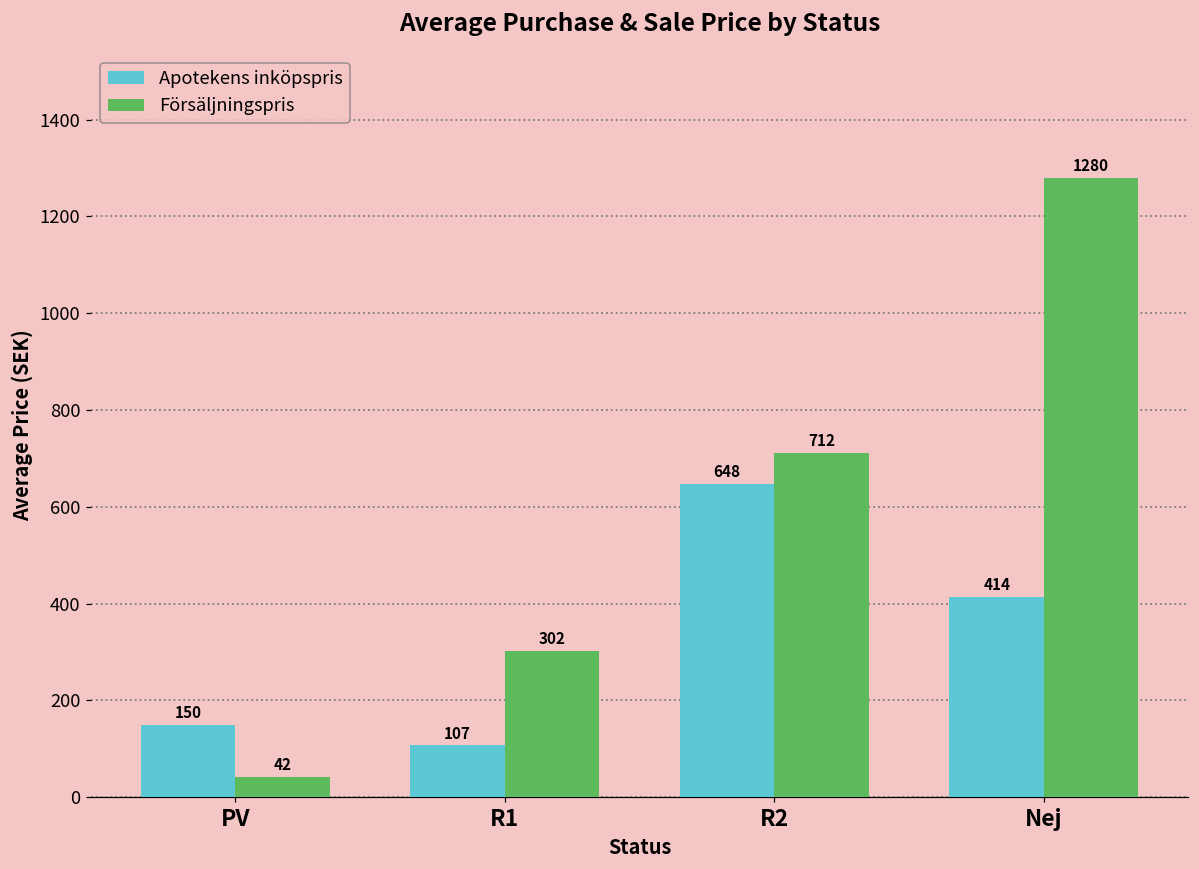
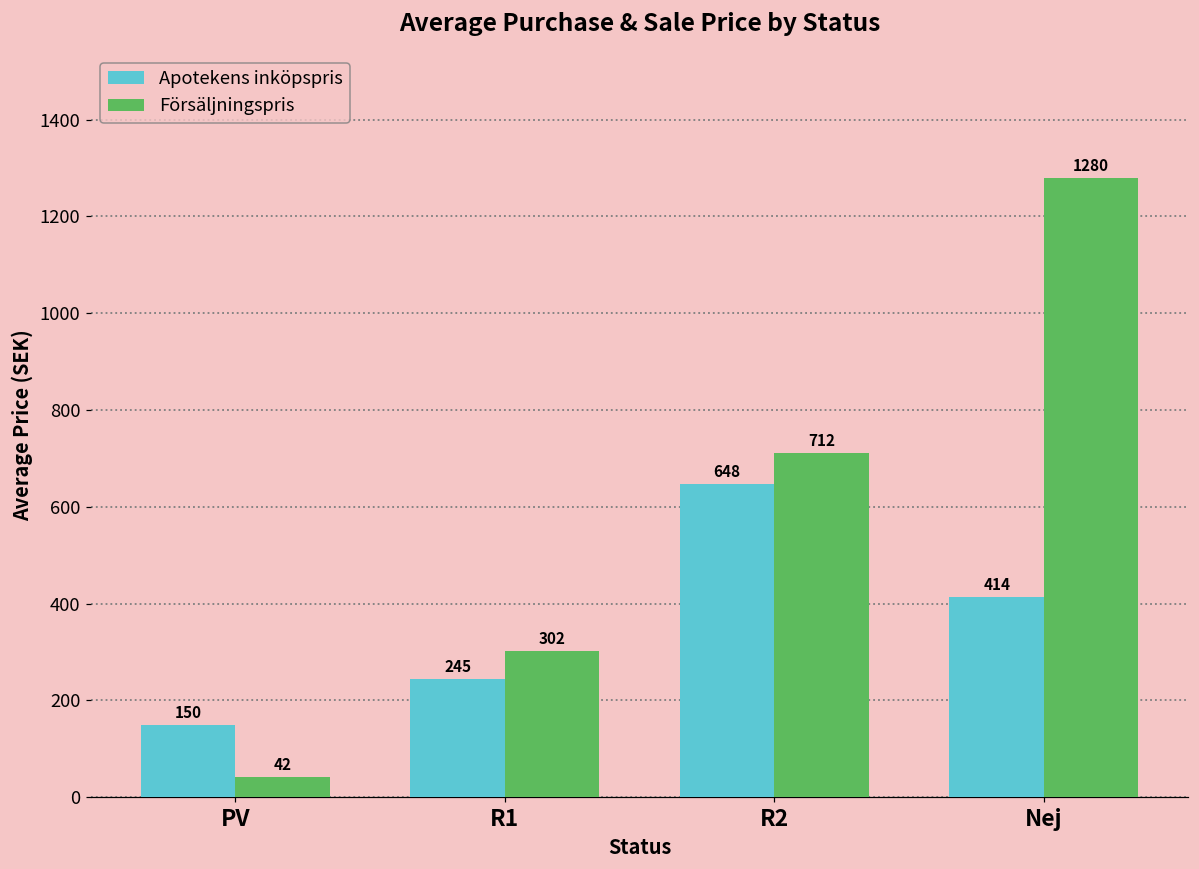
  {
    "Apotekens inköpspris": {
      "PV": 150,
-     "R1": 107,
+     "R1": 245,
      "R2": 648,
      "Nej": 414
    },
    "Försäljningspris": {
      "PV": 42,
      "R1": 302,
      "R2": 712,
      "Nej": 1280
    }
  }
